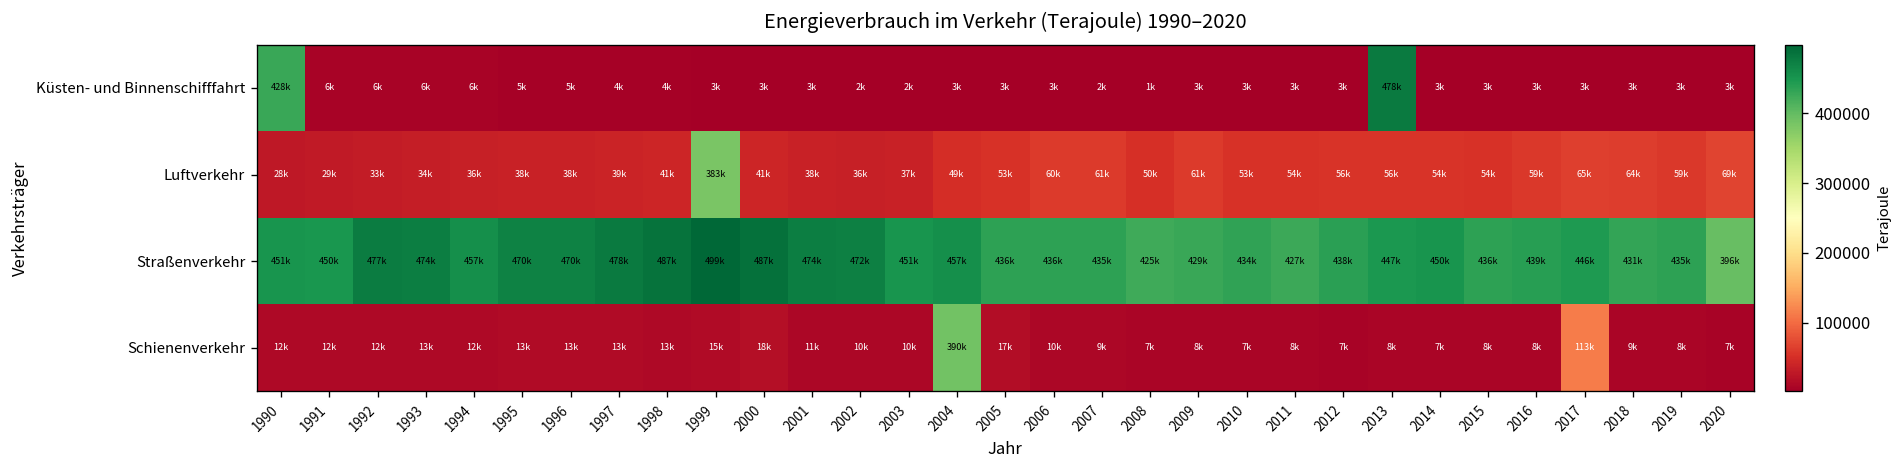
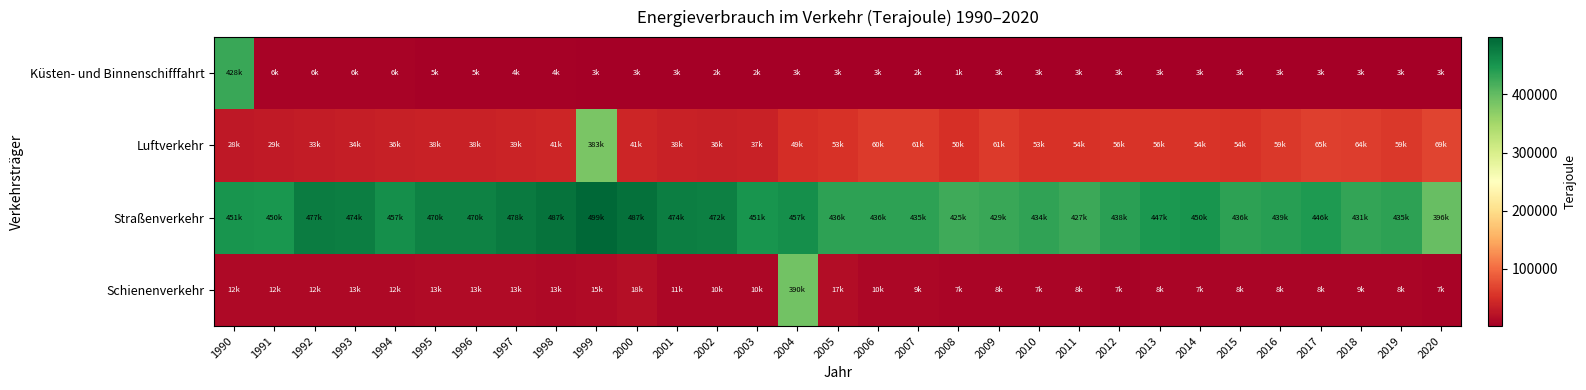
  {
    "Küsten- und Binnenschifffahrt": {
      "1990": "428k",
      "1991": "6k",
      "1992": "6k",
      "1993": "6k",
      "1994": "6k",
      "1995": "5k",
      "1996": "5k",
      "1997": "4k",
      "1998": "4k",
      "1999": "3k",
      "2000": "3k",
      "2001": "3k",
      "2002": "2k",
      "2003": "2k",
      "2004": "3k",
      "2005": "3k",
      "2006": "3k",
      "2007": "2k",
      "2008": "1k",
      "2009": "3k",
      "2010": "3k",
      "2011": "3k",
      "2012": "3k",
-     "2013": "478k",
+     "2013": "3k",
      "2014": "3k",
      "2015": "3k",
      "2016": "3k",
      "2017": "3k",
      "2018": "3k",
      "2019": "3k",
      "2020": "3k"
    },
    "Luftverkehr": {
      "1990": "28k",
      "1991": "29k",
      "1992": "33k",
      "1993": "34k",
      "1994": "36k",
      "1995": "38k",
      "1996": "38k",
      "1997": "39k",
      "1998": "41k",
      "1999": "383k",
      "2000": "41k",
      "2001": "38k",
      "2002": "36k",
      "2003": "37k",
      "2004": "49k",
      "2005": "53k",
      "2006": "60k",
      "2007": "61k",
      "2008": "50k",
      "2009": "61k",
      "2010": "53k",
      "2011": "54k",
      "2012": "56k",
      "2013": "56k",
      "2014": "54k",
      "2015": "54k",
      "2016": "59k",
      "2017": "65k",
      "2018": "64k",
      "2019": "59k",
      "2020": "69k"
    },
    "Straßenverkehr": {
      "1990": "451k",
      "1991": "450k",
      "1992": "477k",
      "1993": "474k",
      "1994": "457k",
      "1995": "470k",
      "1996": "470k",
      "1997": "478k",
      "1998": "487k",
      "1999": "499k",
      "2000": "487k",
      "2001": "474k",
      "2002": "472k",
      "2003": "451k",
      "2004": "457k",
      "2005": "436k",
      "2006": "436k",
      "2007": "435k",
      "2008": "425k",
      "2009": "429k",
      "2010": "434k",
      "2011": "427k",
      "2012": "438k",
      "2013": "447k",
      "2014": "450k",
      "2015": "436k",
      "2016": "439k",
      "2017": "446k",
      "2018": "431k",
      "2019": "435k",
      "2020": "396k"
    },
    "Schienenverkehr": {
      "1990": "12k",
      "1991": "12k",
      "1992": "12k",
      "1993": "13k",
      "1994": "12k",
      "1995": "13k",
      "1996": "13k",
      "1997": "13k",
      "1998": "13k",
      "1999": "15k",
      "2000": "18k",
      "2001": "11k",
      "2002": "10k",
      "2003": "10k",
      "2004": "390k",
      "2005": "17k",
      "2006": "10k",
      "2007": "9k",
      "2008": "7k",
      "2009": "8k",
      "2010": "7k",
      "2011": "8k",
      "2012": "7k",
      "2013": "8k",
      "2014": "7k",
      "2015": "8k",
      "2016": "8k",
-     "2017": "113k",
+     "2017": "8k",
      "2018": "9k",
      "2019": "8k",
      "2020": "7k"
    }
  }
